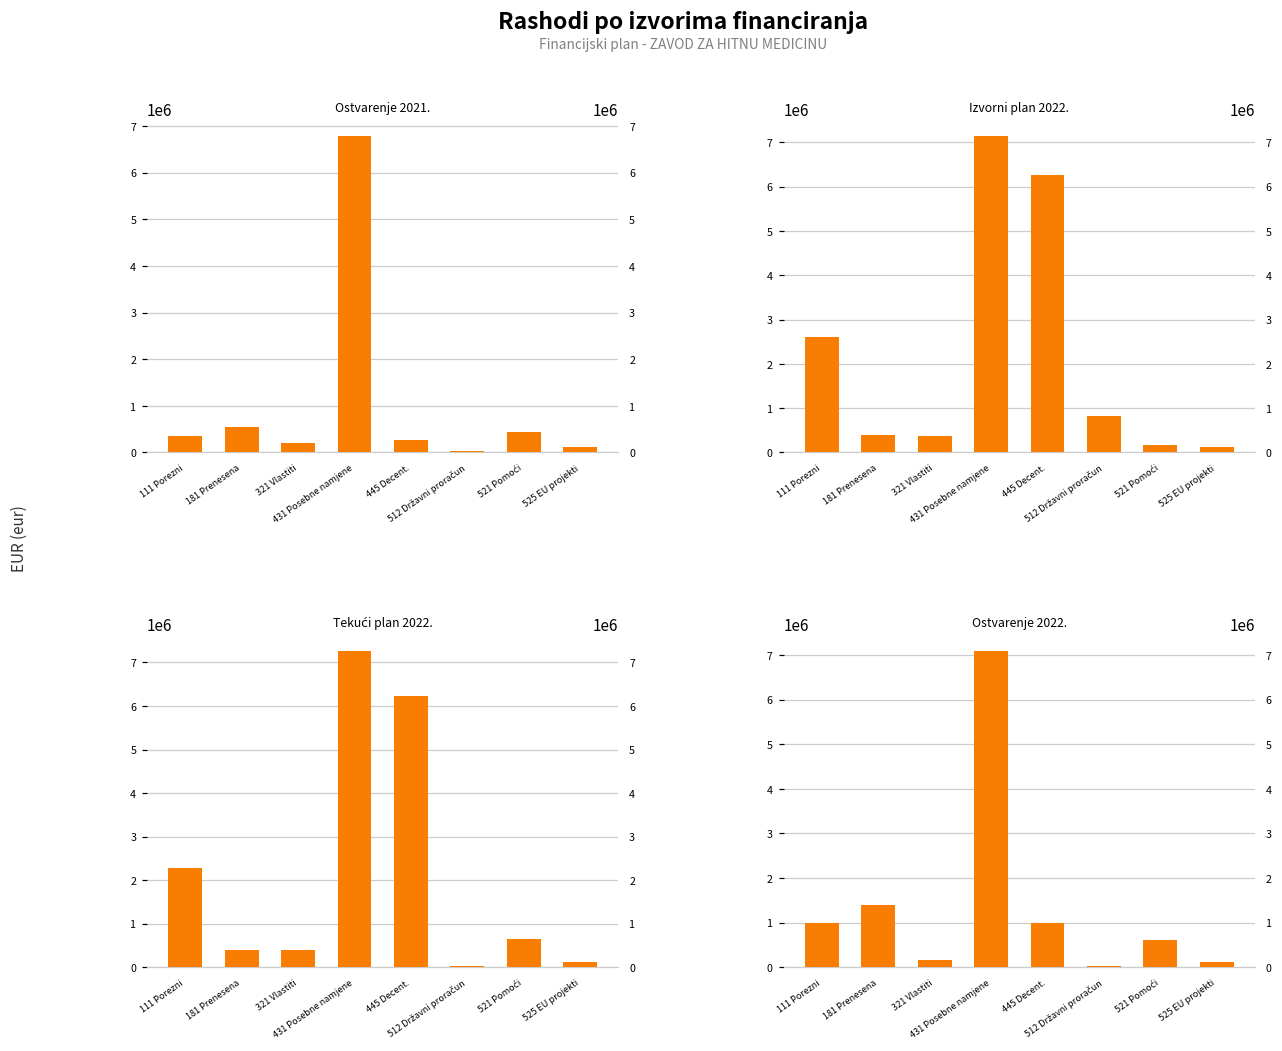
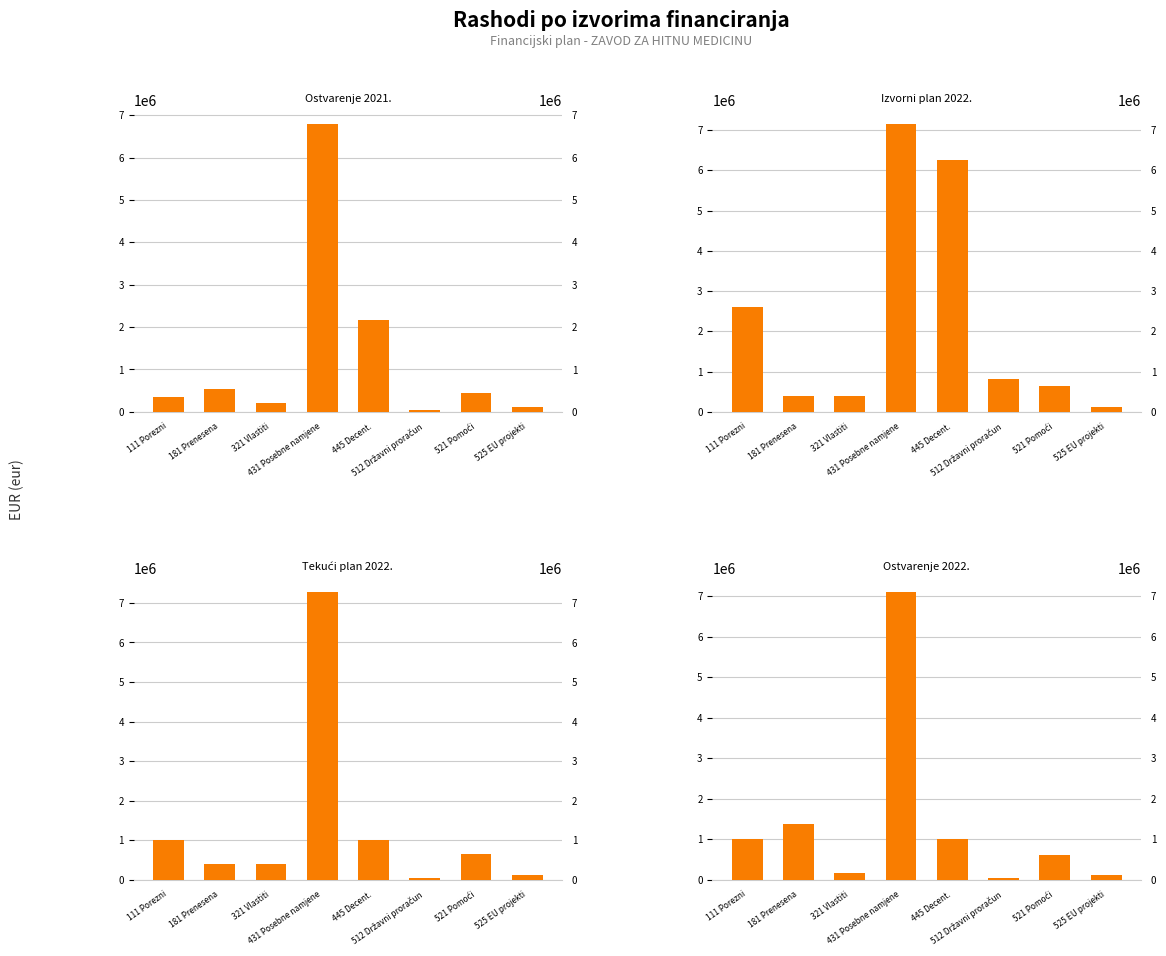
  {
    "Ostvarenje 2021.": {
      "111 Porezni": 300000,
      "181 Prenesena": 500000,
      "321 Vlastiti": 200000,
      "431 Posebne namjene": 6800000,
-     "445 Decent.": 300000,
+     "445 Decent.": 2200000,
      "521 Pomoći": 400000,
      "525 EU projekti": 100000
    },
    "Izvorni plan 2022.": {
      "111 Porezni": 2600000,
      "181 Prenesena": 400000,
      "321 Vlastiti": 400000,
      "431 Posebne namjene": 7100000,
      "445 Decent.": 6300000,
      "512 Državni proračun": 800000,
-     "521 Pomoći": 200000,
+     "521 Pomoći": 700000,
      "525 EU projekti": 100000
    },
    "Tekući plan 2022.": {
-     "111 Porezni": 2300000,
+     "111 Porezni": 1000000,
      "181 Prenesena": 400000,
      "321 Vlastiti": 400000,
      "431 Posebne namjene": 7300000,
-     "445 Decent.": 6200000,
+     "445 Decent.": 1000000,
      "521 Pomoći": 700000,
      "525 EU projekti": 100000
    },
    "Ostvarenje 2022.": {
      "111 Porezni": 1000000,
      "181 Prenesena": 1400000,
      "321 Vlastiti": 200000,
      "431 Posebne namjene": 7100000,
      "445 Decent.": 1000000,
      "521 Pomoći": 600000,
      "525 EU projekti": 100000
    }
  }
